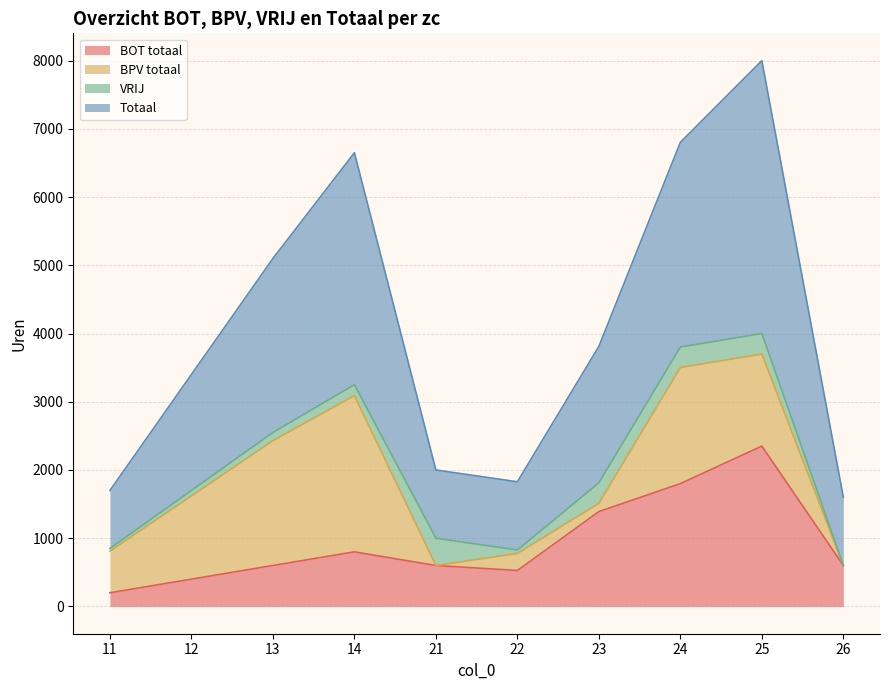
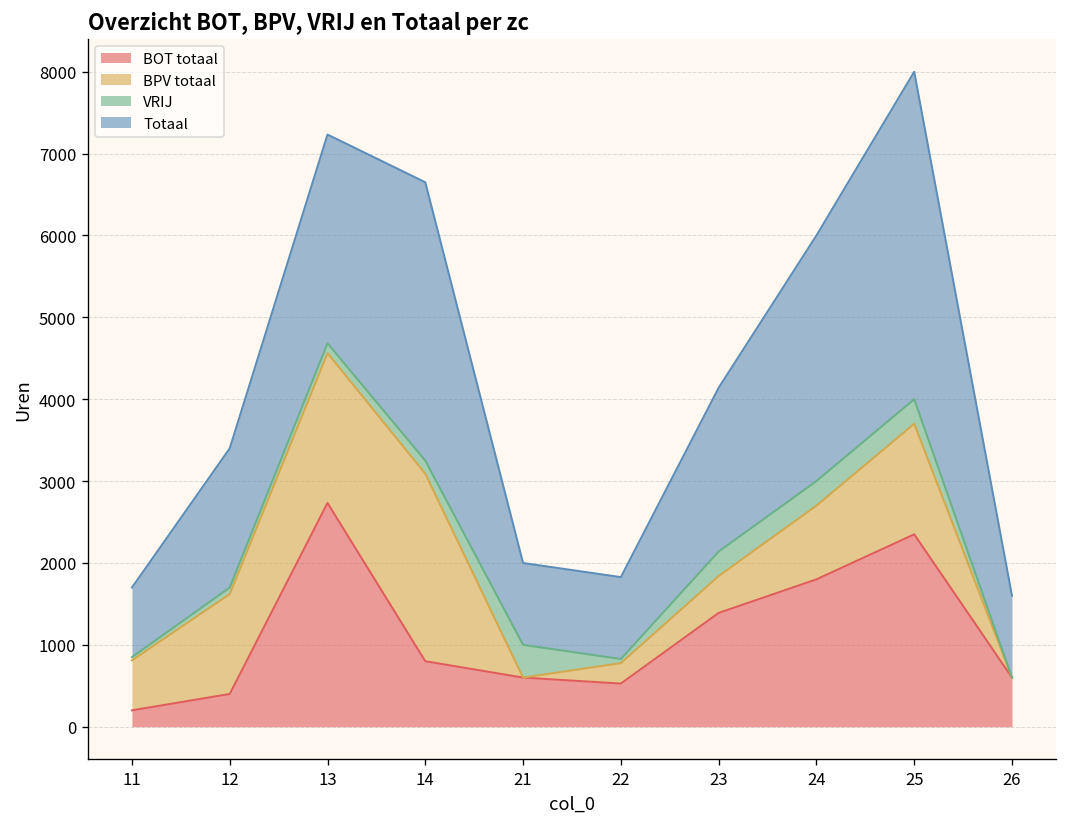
  {
    "BOT totaal": {
      "11": 200,
      "12": 400,
-     "13": 600,
+     "13": 2700,
      "14": 800,
      "22": 500,
      "23": 1400,
      "24": 1800,
      "25": 2400
    },
    "BPV totaal": {
      "11": 600,
      "12": 1200,
      "13": 1800,
      "14": 2300,
      "22": 300,
-     "23": 100,
-     "24": 1700,
+     "23": 500,
+     "24": 900,
      "25": 1400
    }
  }
